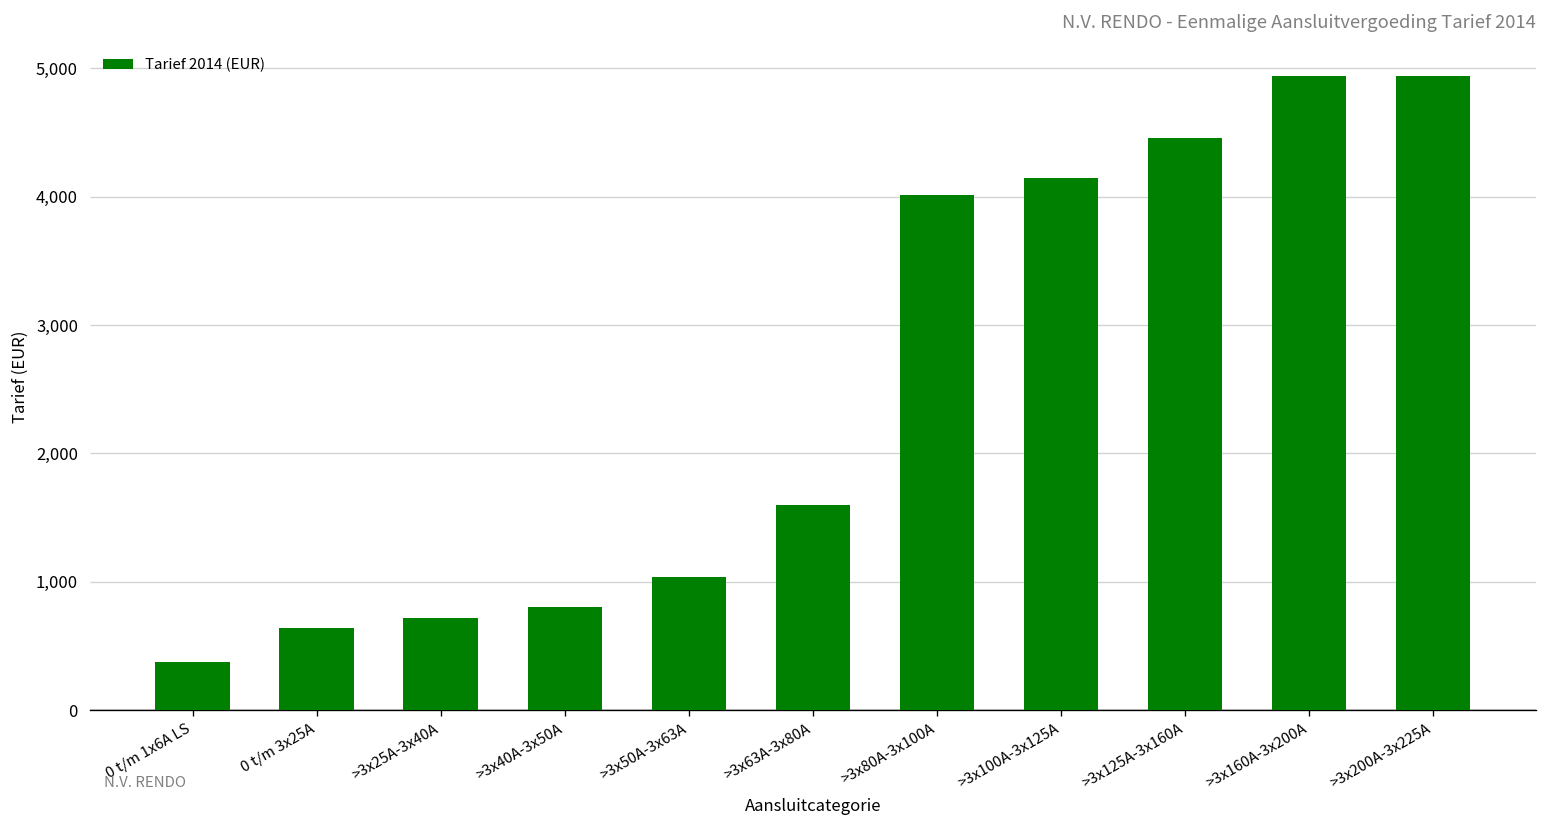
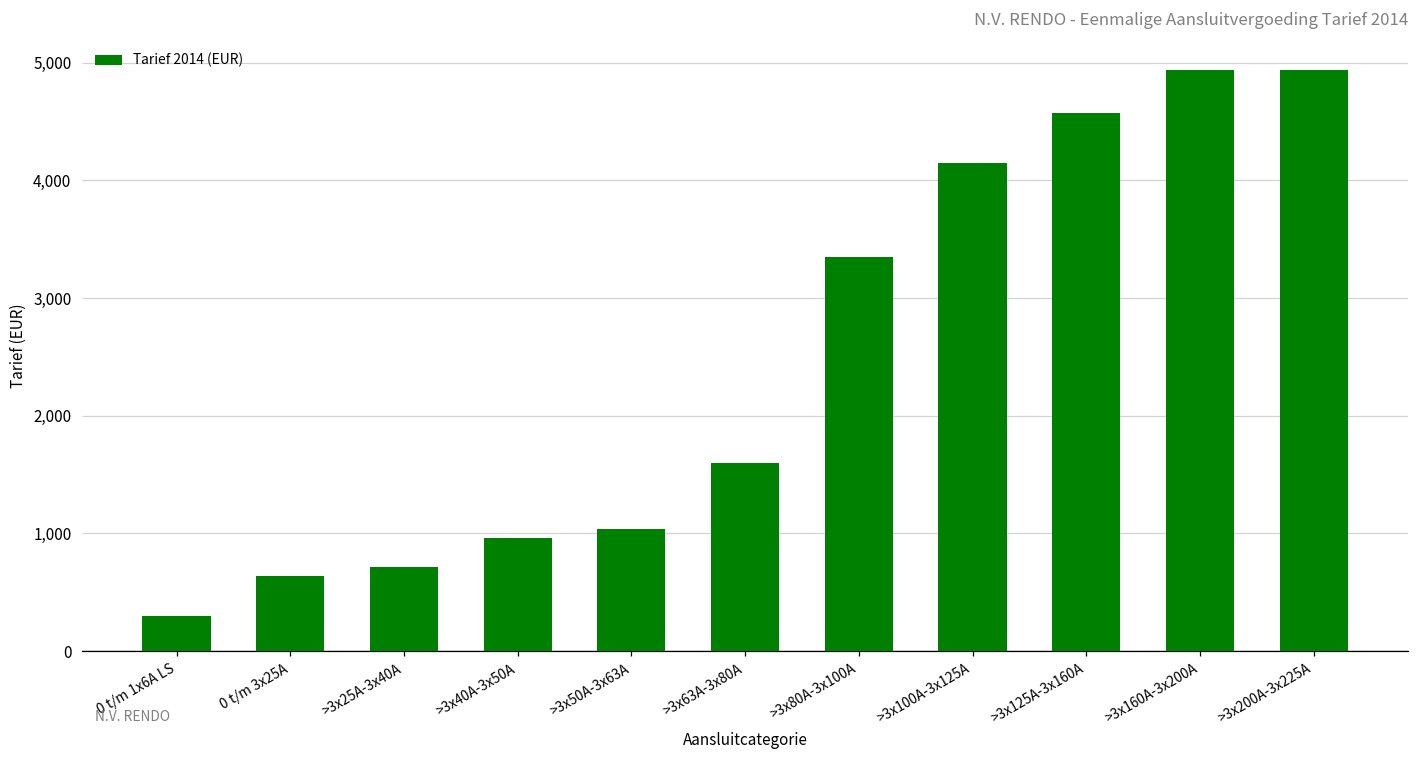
  {
-   "0 t/m 1x6A LS": "380",
+   "0 t/m 1x6A LS": "300",
    "0 t/m 3x25A": "640",
    ">3x25A-3x40A": "720",
-   ">3x40A-3x50A": "800",
+   ">3x40A-3x50A": "970",
    ">3x50A-3x63A": "1,040",
    ">3x63A-3x80A": "1,600",
-   ">3x80A-3x100A": "4,020",
+   ">3x80A-3x100A": "3,350",
    ">3x100A-3x125A": "4,150",
-   ">3x125A-3x160A": "4,450",
+   ">3x125A-3x160A": "4,570",
    ">3x160A-3x200A": "4,940",
    ">3x200A-3x225A": "4,940"
  }
